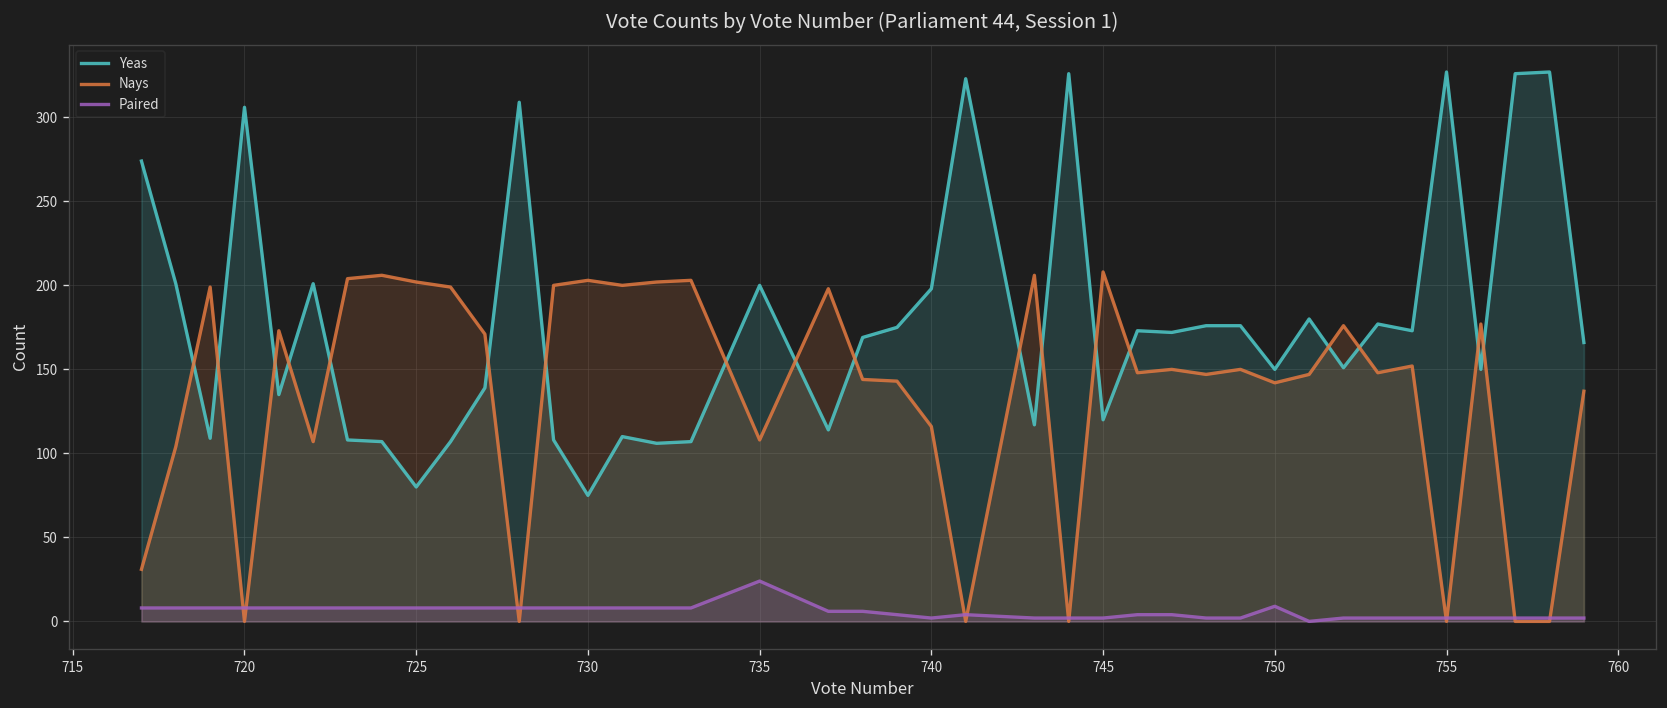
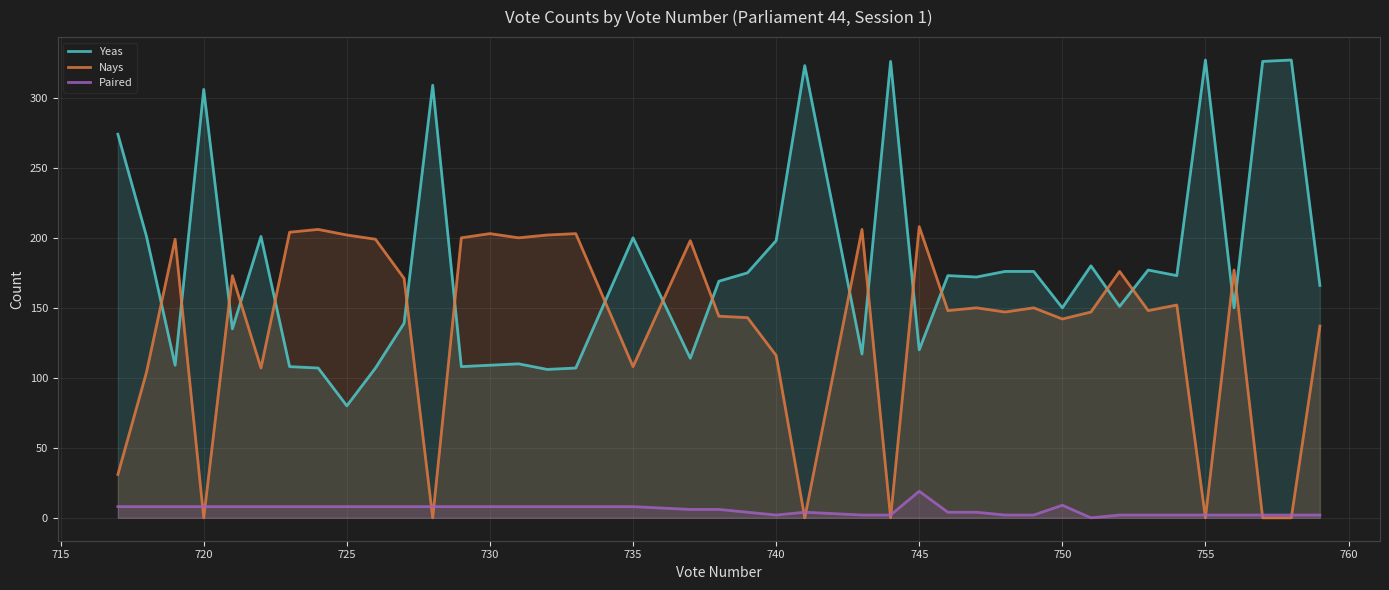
  {
    "Yeas": {
      "720": 306,
      "725": 80,
-     "730": 75,
+     "730": 109,
      "735": 200,
      "740": 198,
      "745": 120,
      "750": 150,
      "755": 327
    },
    "Nays": {
      "720": 0,
      "725": 202,
      "730": 203,
      "735": 108,
      "740": 116,
      "745": 208,
      "750": 142,
      "755": 0
    },
    "Paired": {
      "720": 8,
      "725": 8,
      "730": 8,
-     "735": 24,
+     "735": 8,
      "740": 2,
-     "745": 2,
+     "745": 19,
      "750": 9,
      "755": 2
    }
  }
